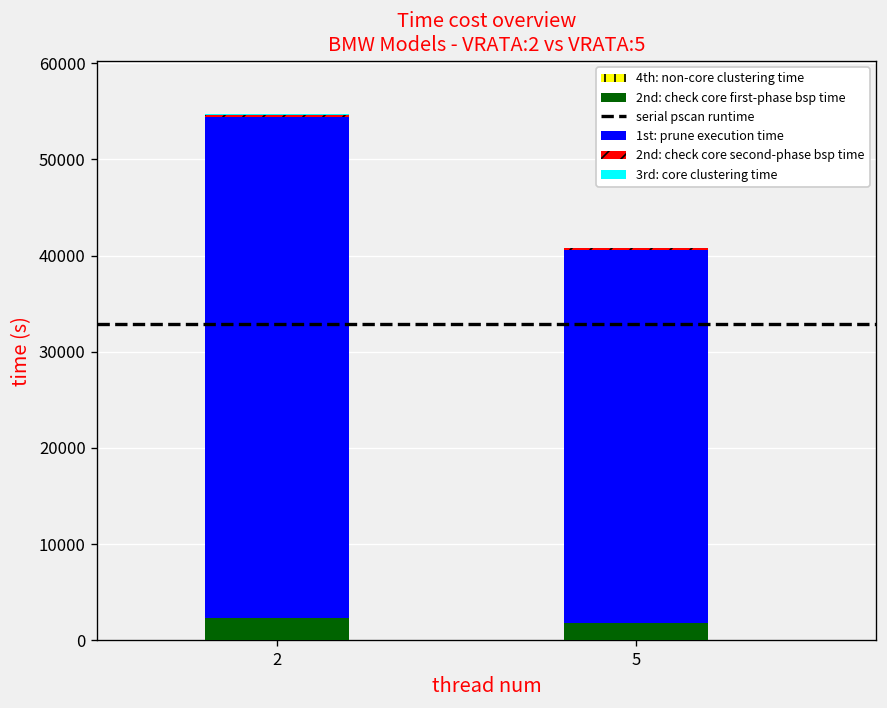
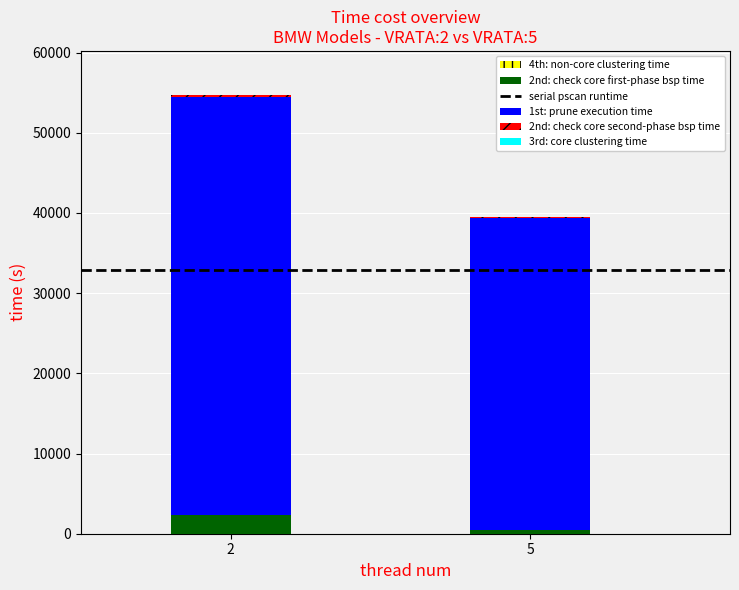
  {
    "2nd: check core first-phase bsp time": {
      "2": 2000,
-     "5": 2000
+     "5": 1000
    },
    "1st: prune execution time": {
      "2": 52000,
      "5": 39000
    }
  }
